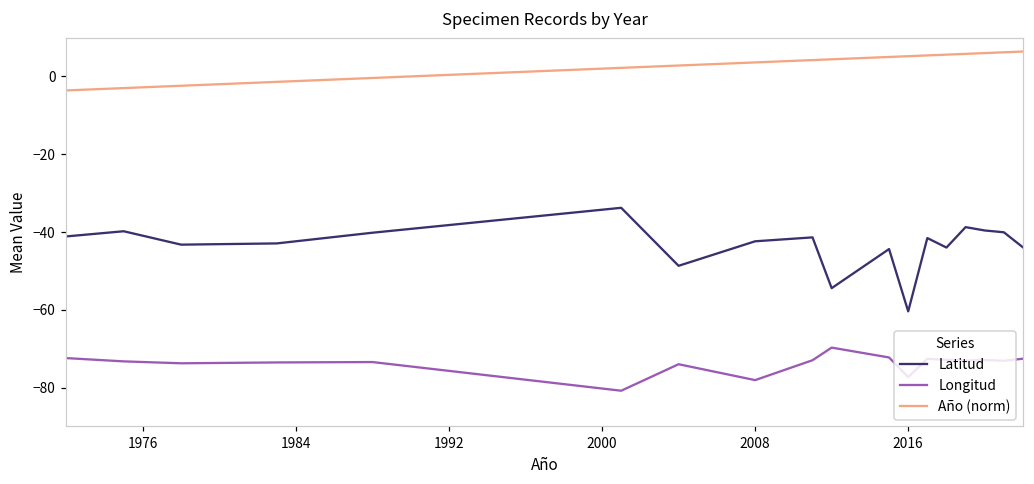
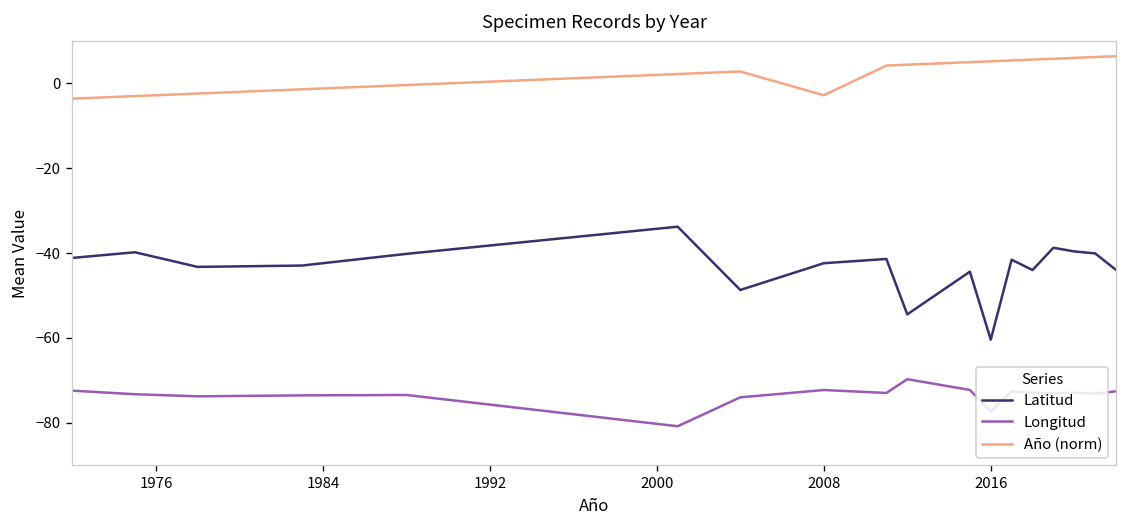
  {
    "Latitud": {
      "2008": -42,
      "2016": -60
    },
    "Longitud": {
-     "2008": -78
+     "2008": -72
    },
    "Año (norm)": {
-     "2008": 4,
+     "2008": -3,
      "2016": 5
    }
  }
